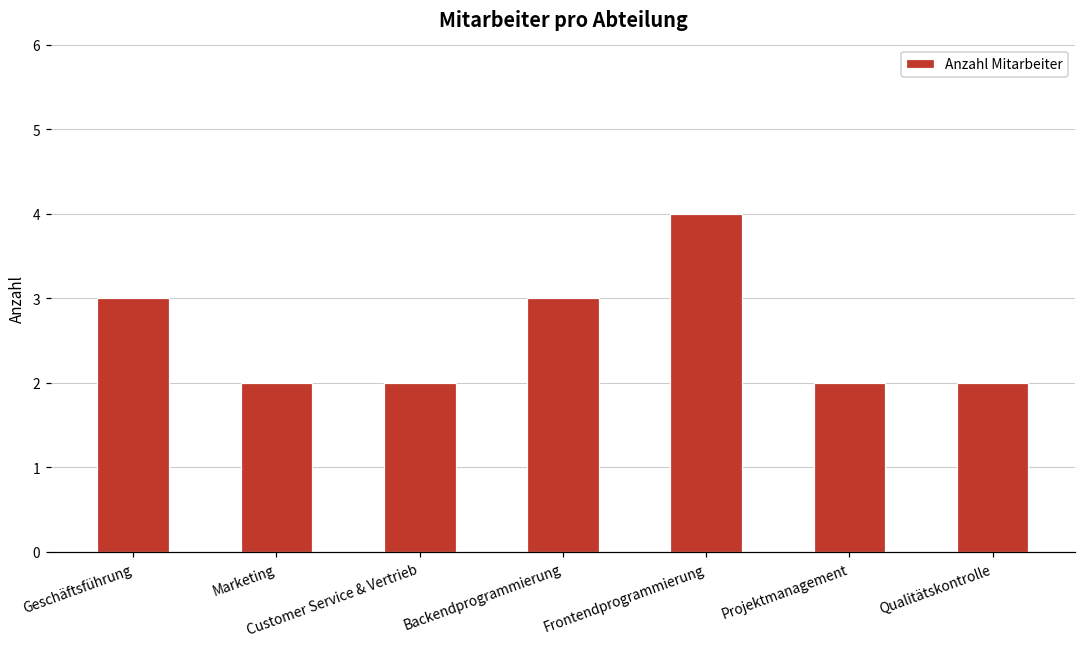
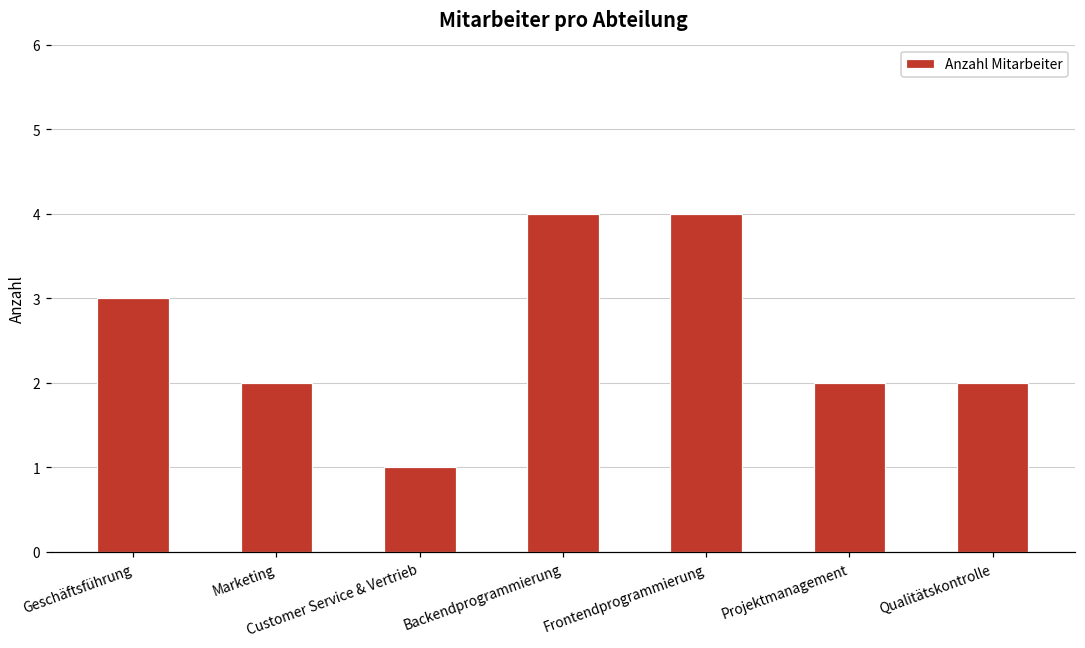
  {
    "Geschäftsführung": 3,
    "Marketing": 2,
-   "Customer Service & Vertrieb": 2,
-   "Backendprogrammierung": 3,
+   "Customer Service & Vertrieb": 1,
+   "Backendprogrammierung": 4,
    "Frontendprogrammierung": 4,
    "Projektmanagement": 2,
    "Qualitätskontrolle": 2
  }
